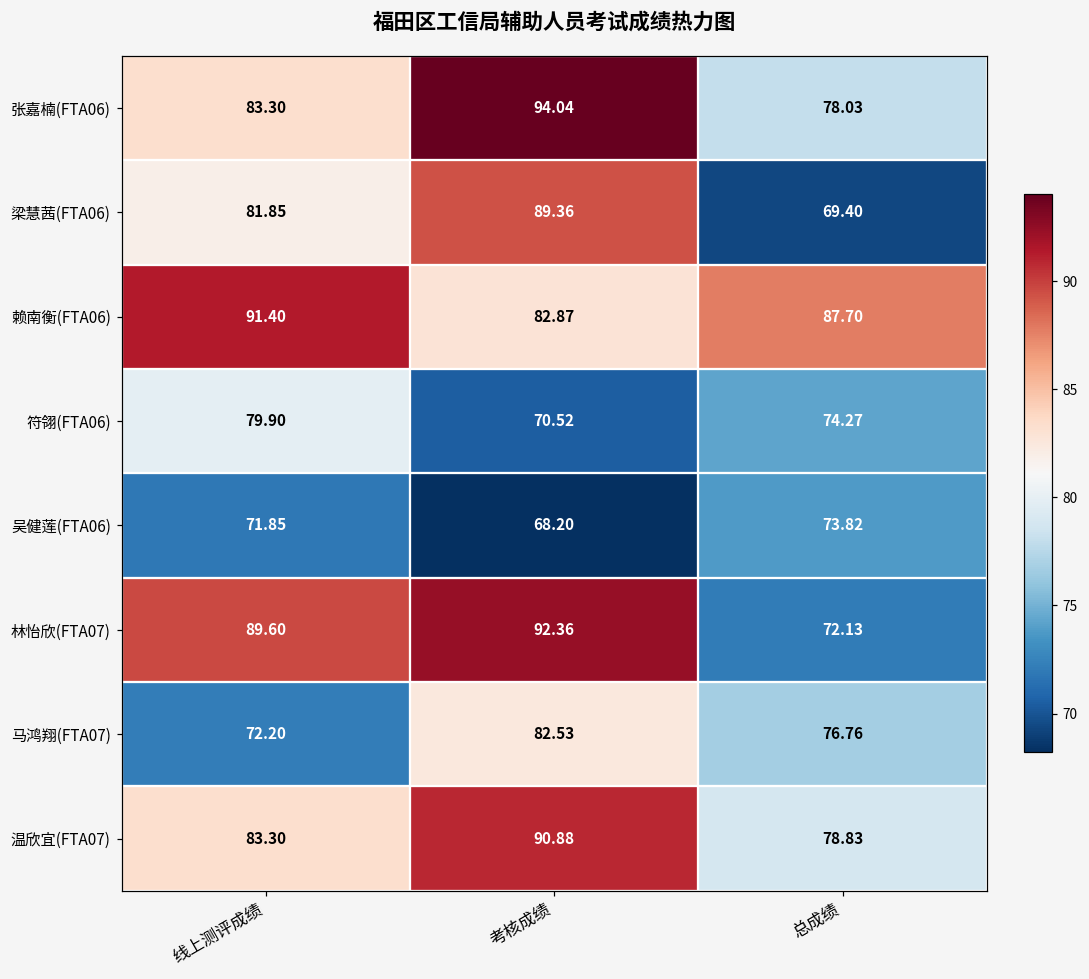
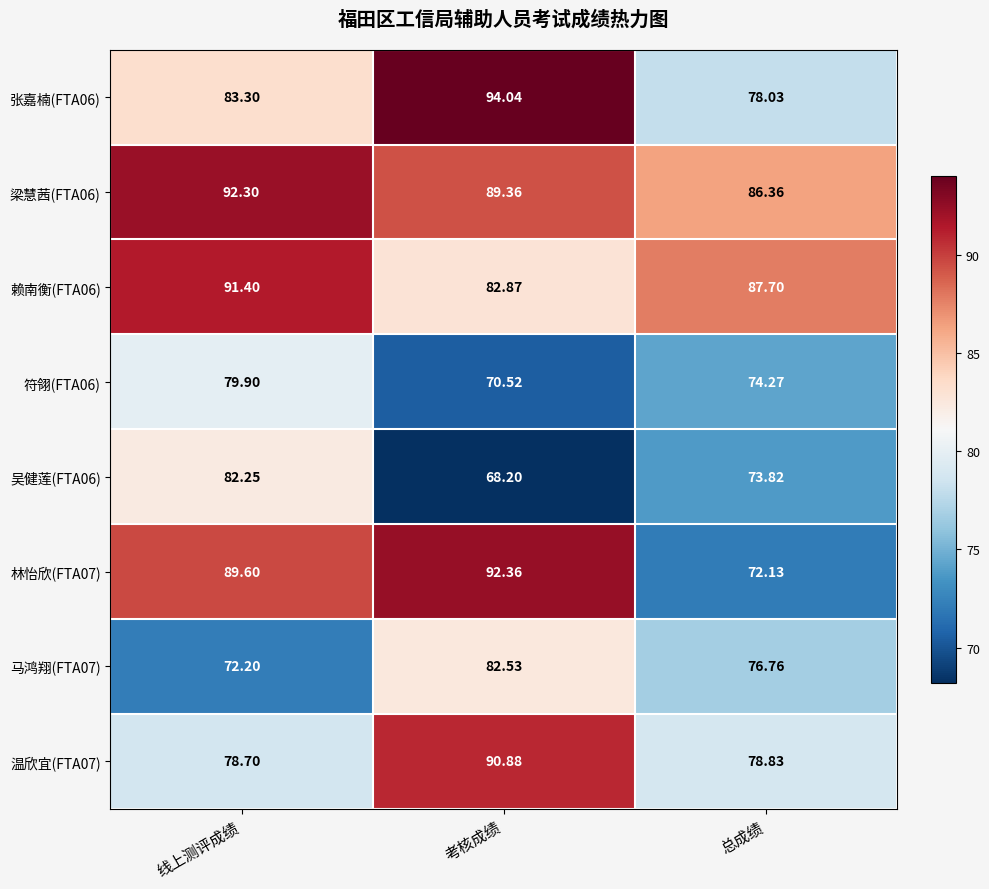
  {
    "张嘉楠(FTA06)": {
      "线上测评成绩": 83.30,
      "考核成绩": 94.04,
      "总成绩": 78.03
    },
    "梁慧茜(FTA06)": {
-     "线上测评成绩": 81.85,
+     "线上测评成绩": 92.30,
      "考核成绩": 89.36,
-     "总成绩": 69.40
+     "总成绩": 86.36
    },
    "赖南衡(FTA06)": {
      "线上测评成绩": 91.40,
      "考核成绩": 82.87,
      "总成绩": 87.70
    },
    "符翎(FTA06)": {
      "线上测评成绩": 79.90,
      "考核成绩": 70.52,
      "总成绩": 74.27
    },
    "吴健莲(FTA06)": {
-     "线上测评成绩": 71.85,
+     "线上测评成绩": 82.25,
      "考核成绩": 68.20,
      "总成绩": 73.82
    },
    "林怡欣(FTA07)": {
      "线上测评成绩": 89.60,
      "考核成绩": 92.36,
      "总成绩": 72.13
    },
    "马鸿翔(FTA07)": {
      "线上测评成绩": 72.20,
      "考核成绩": 82.53,
      "总成绩": 76.76
    },
    "温欣宜(FTA07)": {
-     "线上测评成绩": 83.30,
+     "线上测评成绩": 78.70,
      "考核成绩": 90.88,
      "总成绩": 78.83
    }
  }
